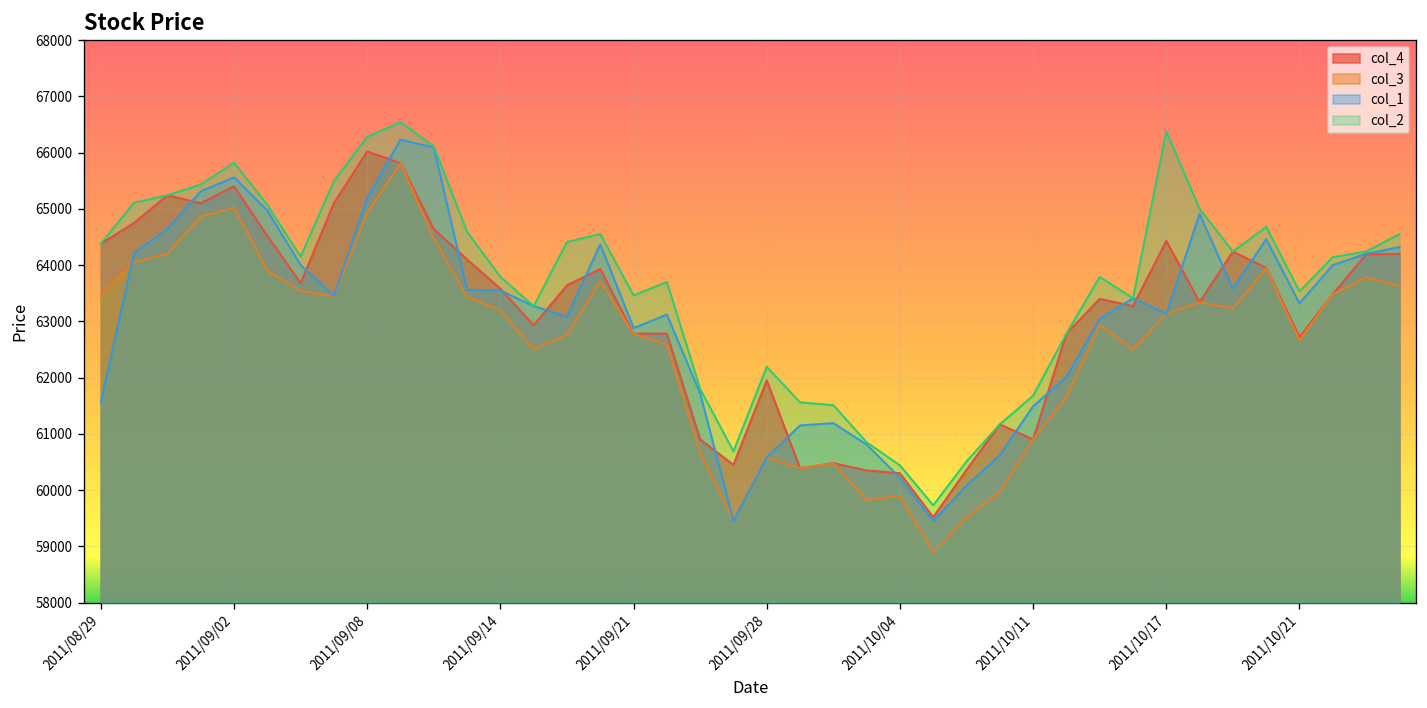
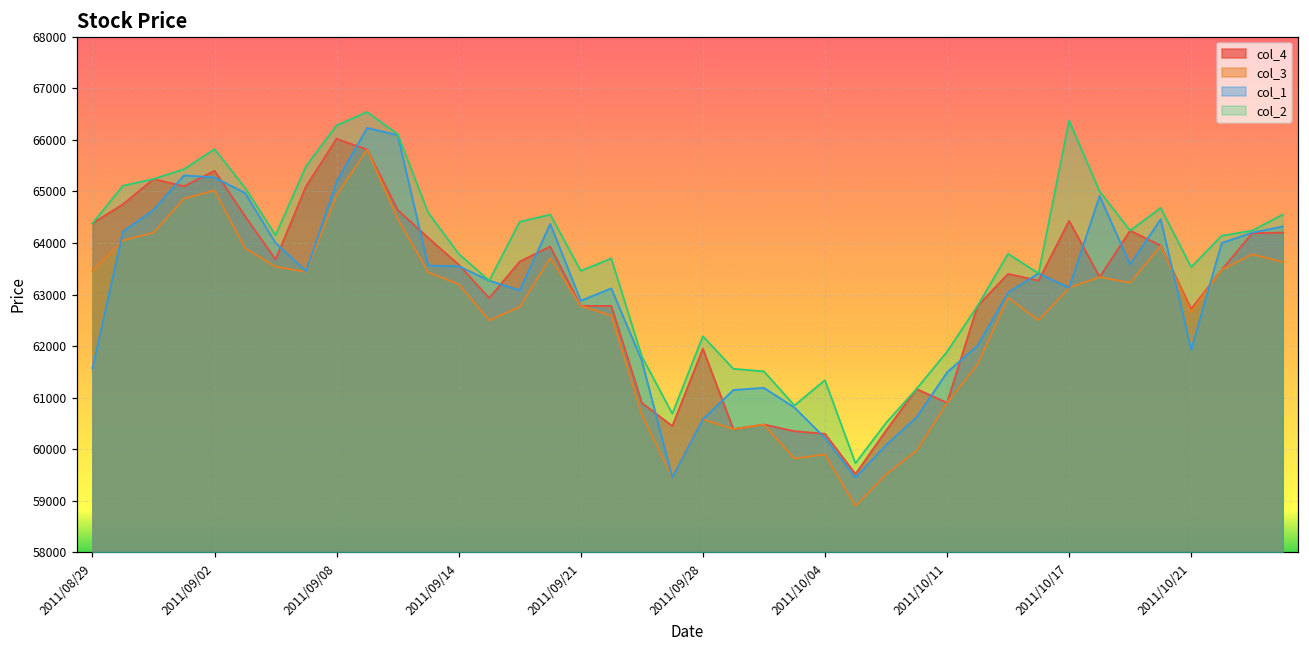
  {
    "col_1": {
      "2011/08/29": 61600,
-     "2011/09/02": 65600,
+     "2011/09/02": 65300,
      "2011/09/08": 65200,
      "2011/09/21": 62900,
      "2011/10/04": 60200,
      "2011/10/11": 61500,
-     "2011/10/21": 63300
+     "2011/10/21": 61900
    },
    "col_2": {
      "2011/09/02": 65800,
      "2011/09/08": 66300,
      "2011/09/14": 63800,
      "2011/09/21": 63500,
      "2011/09/28": 62200,
-     "2011/10/04": 60400,
-     "2011/10/11": 61700,
+     "2011/10/04": 61300,
+     "2011/10/11": 61900,
      "2011/10/17": 66400,
      "2011/10/21": 63500
    }
  }
